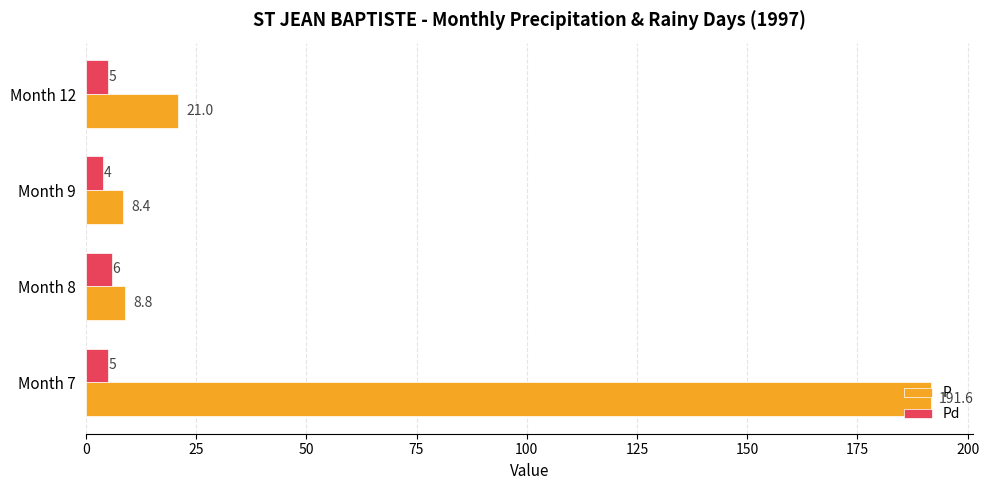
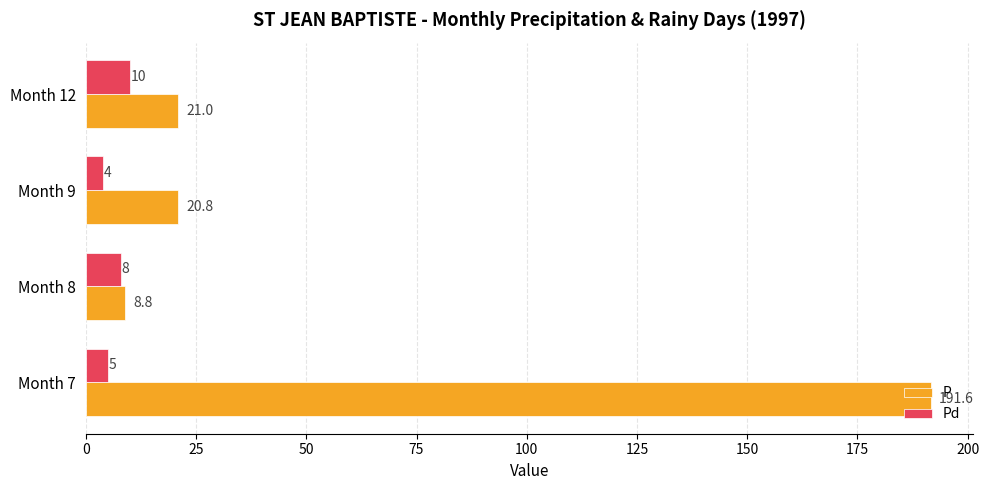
  {
    "P": {
      "Month 12": 21.0,
-     "Month 9": 8.4,
+     "Month 9": 20.8,
      "Month 8": 8.8,
      "Month 7": 191.6
    },
    "Pd": {
-     "Month 12": 5,
+     "Month 12": 10,
      "Month 9": 4,
-     "Month 8": 6,
+     "Month 8": 8,
      "Month 7": 5
    }
  }
